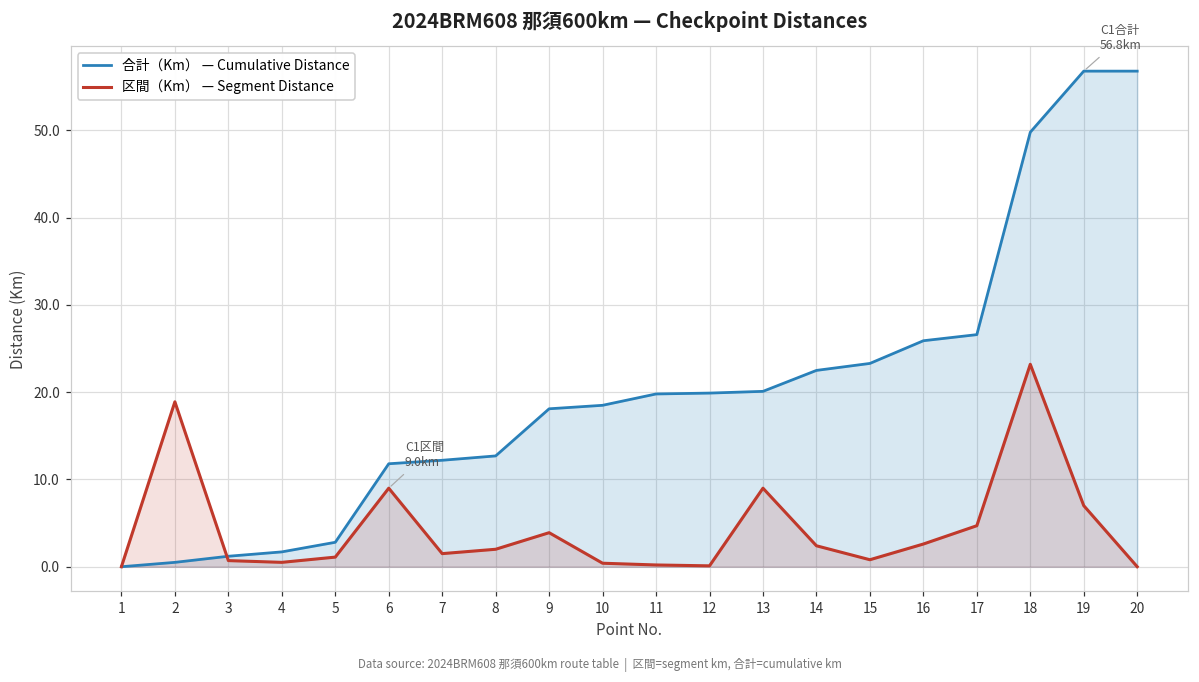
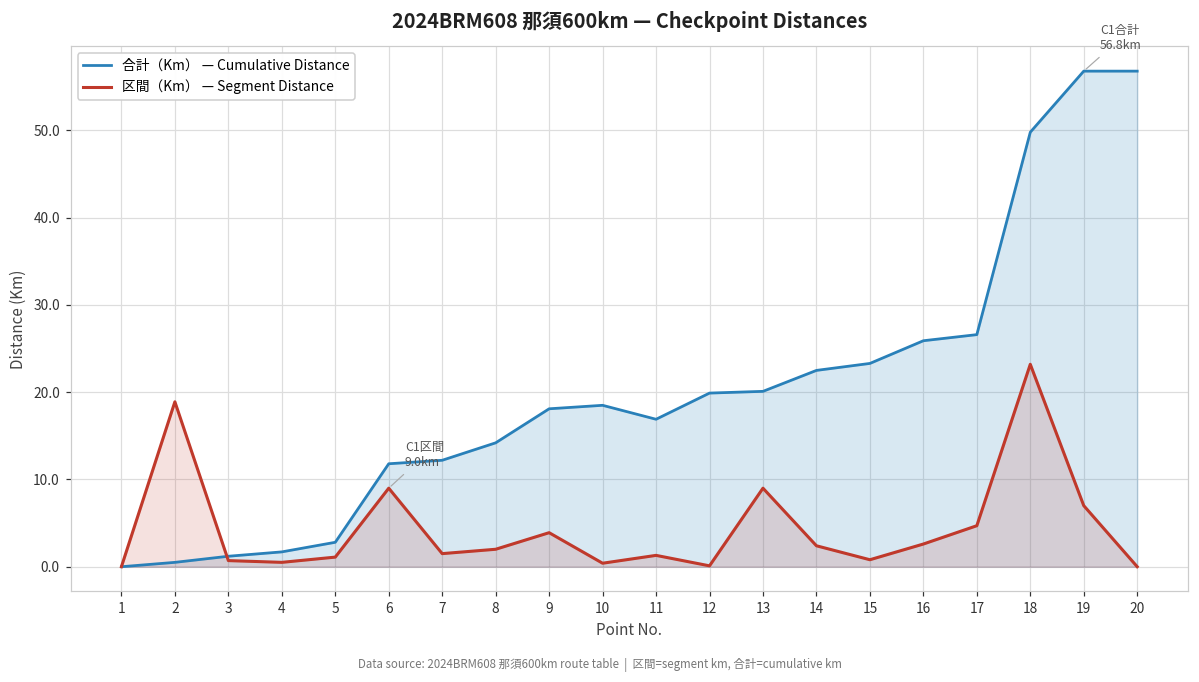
  {
    "合計（Km） — Cumulative Distance": {
      "2": 1,
      "3": 1,
      "4": 2,
      "5": 3,
      "6": 12,
-     "8": 13,
+     "8": 14,
      "9": 18,
      "10": 19,
-     "11": 20,
+     "11": 17,
      "12": 20,
      "13": 20,
      "14": 23,
      "15": 23,
      "16": 26,
      "17": 27,
      "18": 50
    },
    "区間（Km） — Segment Distance": {
      "2": 19,
      "3": 1,
      "4": 1,
      "5": 1,
      "7": 2,
      "8": 2,
      "9": 4,
      "10": 0,
-     "11": 0,
+     "11": 1,
      "12": 0,
      "13": 9,
      "14": 2,
      "15": 1,
      "16": 3,
      "17": 5,
      "18": 23,
      "19": 7,
      "20": 0
    }
  }
